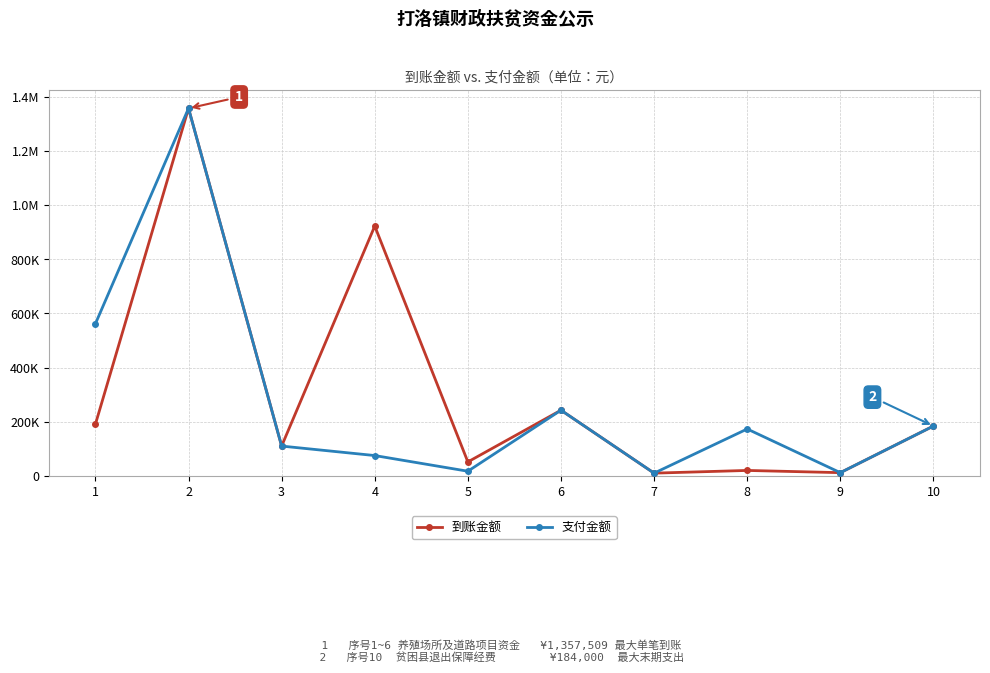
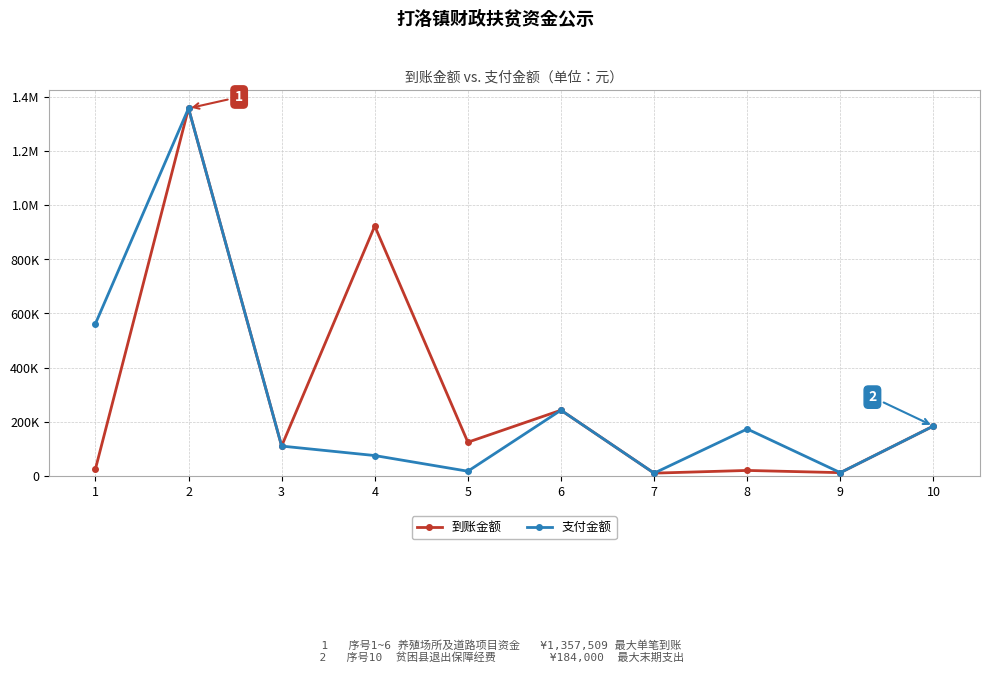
  {
    "到账金额": {
-     "1": 190000,
+     "1": 30000,
      "4": 920000,
-     "5": 50000,
+     "5": 120000,
      "8": 20000
    },
    "支付金额": {
      "1": 560000,
      "4": 80000,
      "5": 20000,
      "8": 170000
    }
  }
